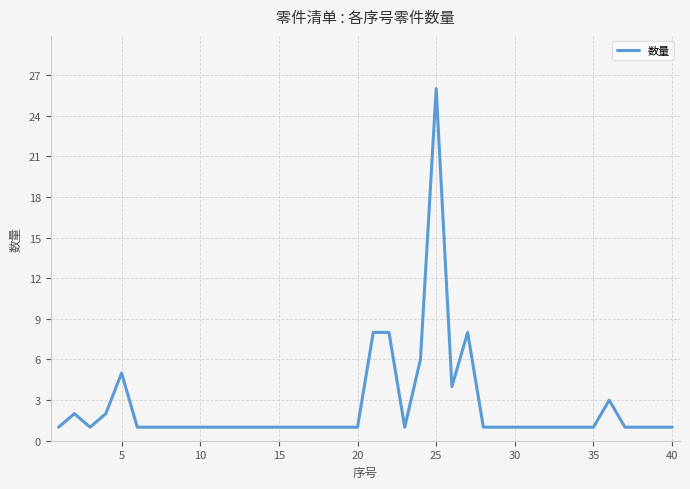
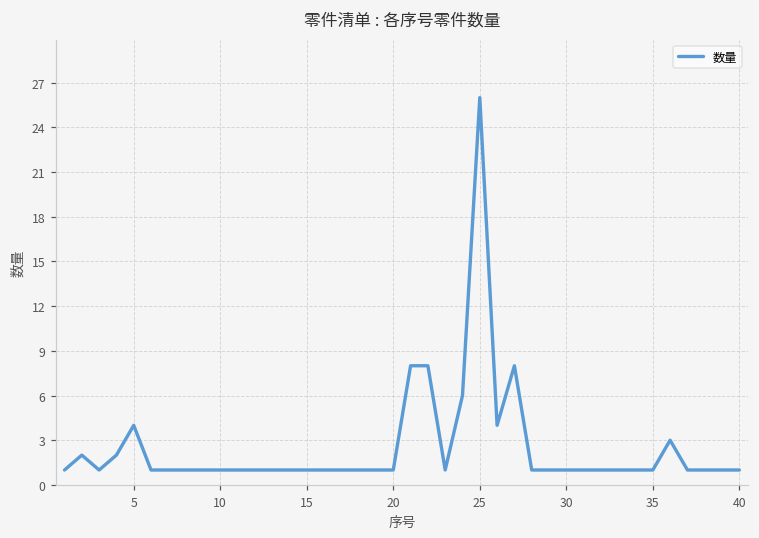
  {
-   "5": 5,
+   "5": 4,
    "10": 1,
    "15": 1,
    "20": 1,
    "25": 26,
    "30": 1,
    "35": 1,
    "40": 1
  }
